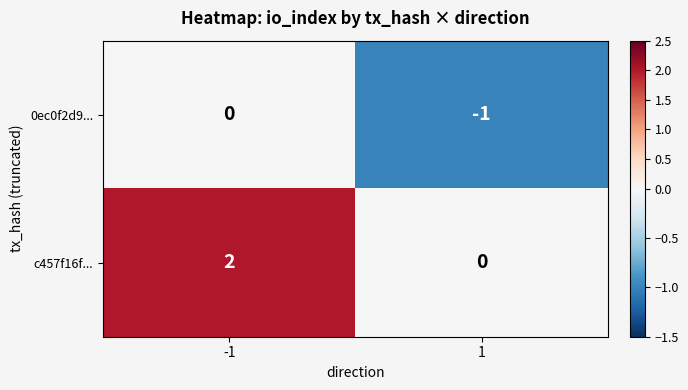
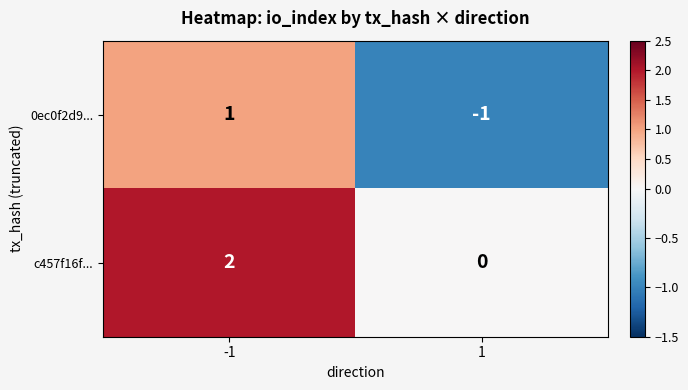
  {
    "0ec0f2d9...": {
-     "-1": 0,
+     "-1": 1,
      "1": -1
    },
    "c457f16f...": {
      "-1": 2,
      "1": 0
    }
  }
